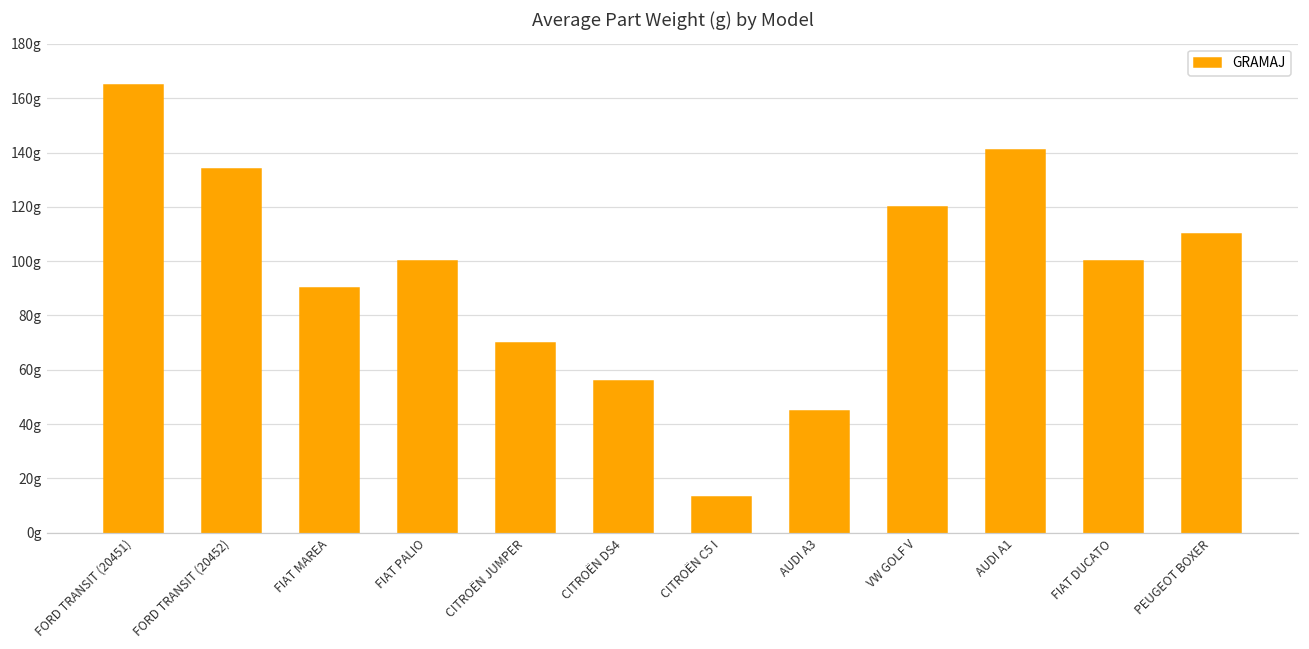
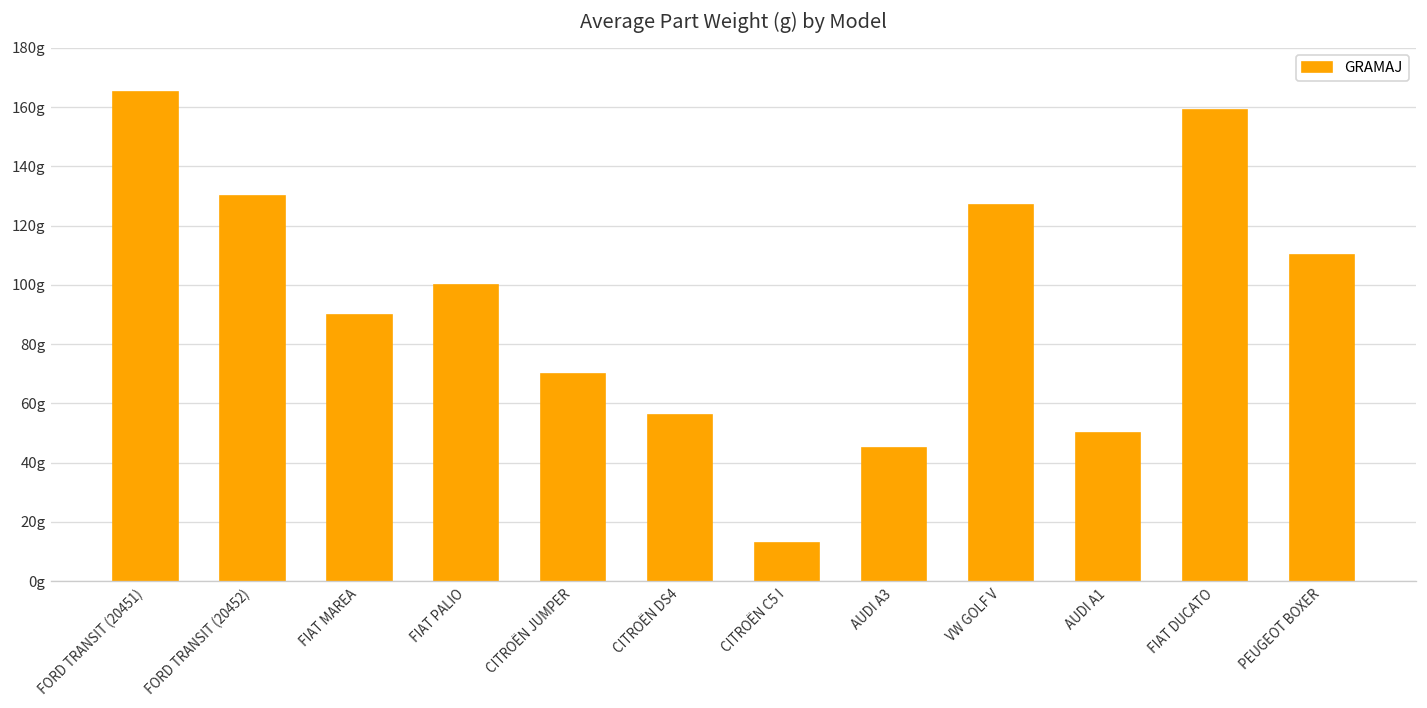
  {
    "FORD TRANSIT (20451)": "165g",
-   "FORD TRANSIT (20452)": "134g",
+   "FORD TRANSIT (20452)": "130g",
    "FIAT MAREA": "90g",
    "FIAT PALIO": "100g",
    "CITROËN JUMPER": "70g",
    "CITROËN DS4": "56g",
    "CITROËN C5 I": "13g",
    "AUDI A3": "45g",
-   "VW GOLF V": "120g",
-   "AUDI A1": "141g",
-   "FIAT DUCATO": "100g",
+   "VW GOLF V": "127g",
+   "AUDI A1": "50g",
+   "FIAT DUCATO": "159g",
    "PEUGEOT BOXER": "110g"
  }
